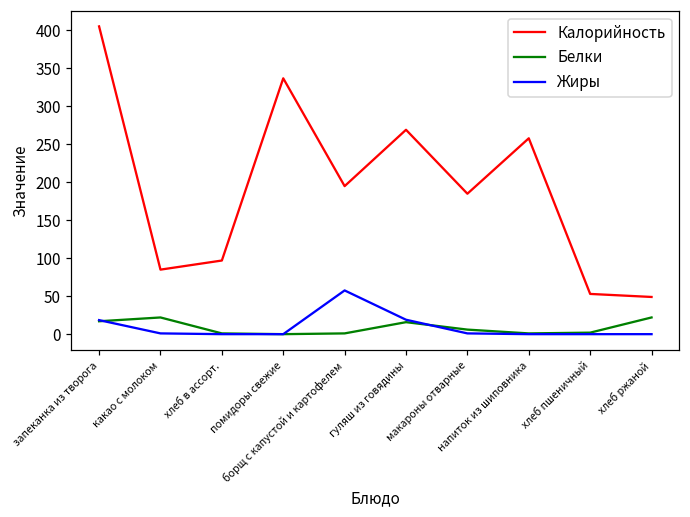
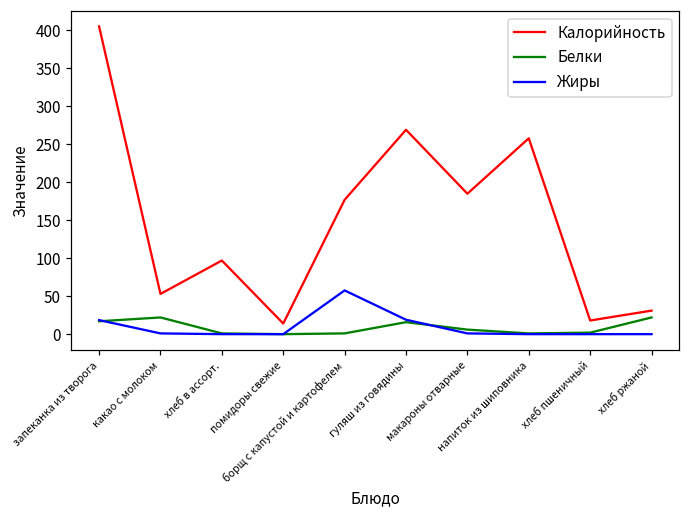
  {
    "Калорийность": {
      "запеканка из творога": 410,
-     "какао с молоком": 90,
+     "какао с молоком": 50,
      "хлеб в ассорт.": 100,
-     "помидоры свежие": 340,
-     "борщ с капустой и картофелем": 200,
+     "помидоры свежие": 10,
+     "борщ с капустой и картофелем": 180,
      "гуляш из говядины": 270,
      "макароны отварные": 190,
      "напиток из шиповника": 260,
-     "хлеб пшеничный": 50,
-     "хлеб ржаной": 50
+     "хлеб пшеничный": 20,
+     "хлеб ржаной": 30
    },
    "Белки": {
      "какао с молоком": 20,
      "борщ с капустой и картофелем": 0,
      "макароны отварные": 10,
      "хлеб ржаной": 20
    },
    "Жиры": {
      "какао с молоком": 0,
      "борщ с капустой и картофелем": 60,
      "макароны отварные": 0,
      "хлеб ржаной": 0
    }
  }
